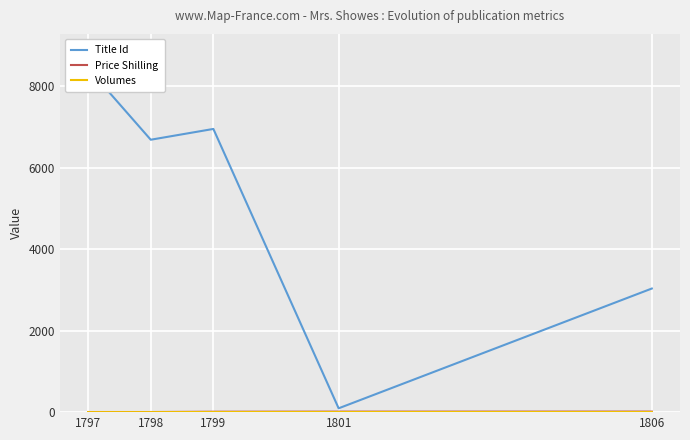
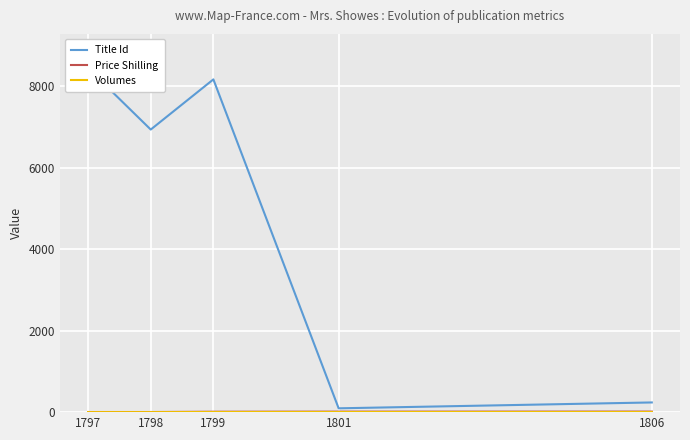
  {
    "Title Id": {
-     "1798": 6700,
-     "1799": 7000,
+     "1798": 6900,
+     "1799": 8200,
      "1801": 100,
-     "1806": 3000
+     "1806": 200
    },
    "Volumes": {
      "1797": 0,
      "1798": 0,
      "1799": 0,
      "1801": 0,
      "1806": 0
    }
  }
